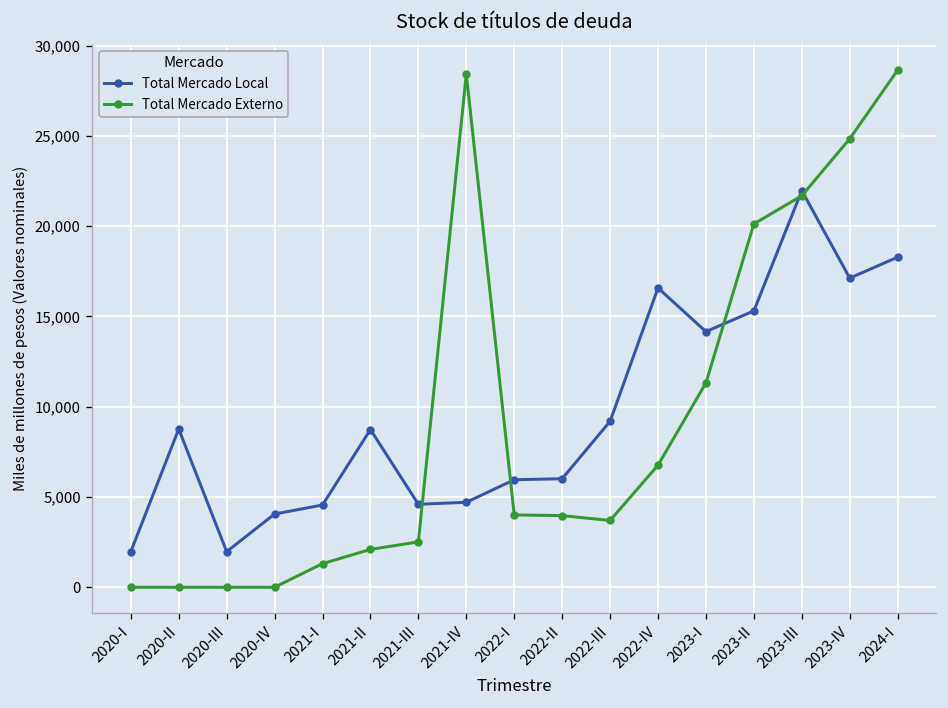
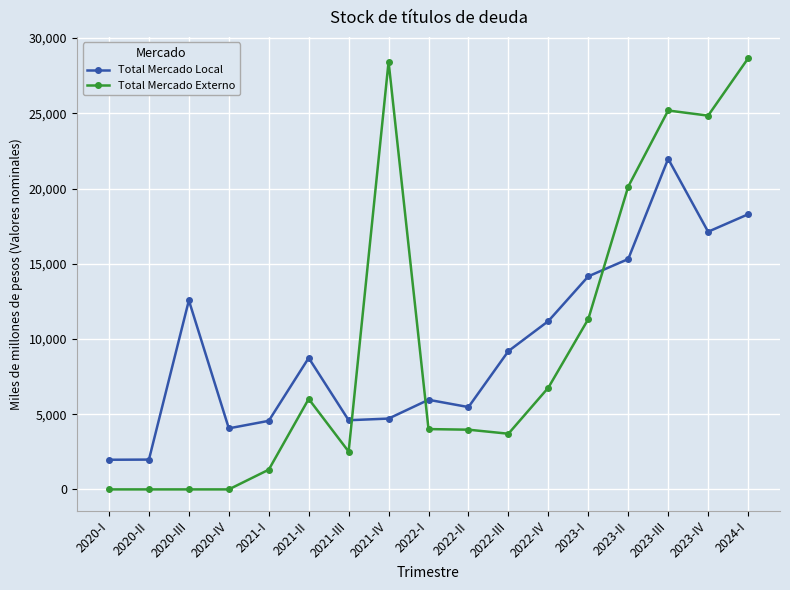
  {
    "Total Mercado Local": {
      "2020-I": "2,000",
-     "2020-II": "8,800",
-     "2020-III": "2,000",
+     "2020-II": "2,000",
+     "2020-III": "12,600",
      "2020-IV": "4,100",
      "2021-I": "4,600",
      "2021-II": "8,700",
      "2021-III": "4,600",
      "2021-IV": "4,700",
      "2022-I": "6,000",
-     "2022-II": "6,000",
+     "2022-II": "5,500",
      "2022-III": "9,200",
-     "2022-IV": "16,600",
+     "2022-IV": "11,200",
      "2023-I": "14,200",
      "2023-II": "15,300",
      "2023-III": "22,000",
      "2023-IV": "17,100",
      "2024-I": "18,300"
    },
    "Total Mercado Externo": {
      "2020-I": "0",
      "2020-II": "0",
      "2020-III": "0",
      "2020-IV": "0",
      "2021-I": "1,300",
-     "2021-II": "2,100",
+     "2021-II": "6,000",
      "2021-III": "2,500",
      "2021-IV": "28,400",
      "2022-I": "4,000",
      "2022-II": "4,000",
      "2022-III": "3,700",
      "2022-IV": "6,800",
      "2023-I": "11,300",
      "2023-II": "20,100",
-     "2023-III": "21,700",
+     "2023-III": "25,200",
      "2023-IV": "24,800",
      "2024-I": "28,600"
    }
  }
